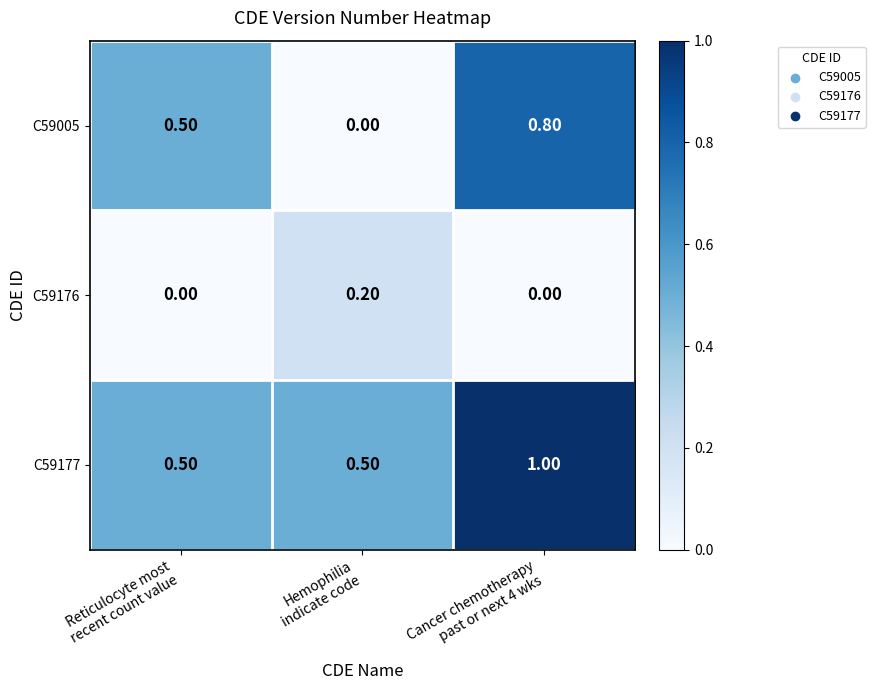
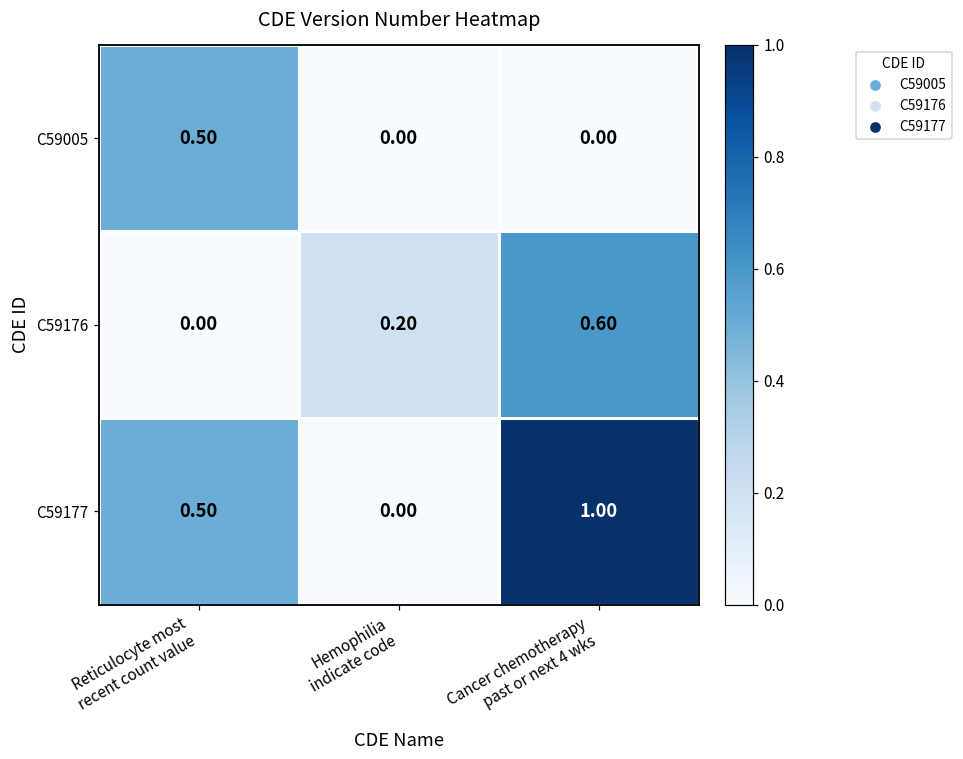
  {
    "C59005": {
      "Reticulocyte most recent count value": 0.50,
      "Hemophilia indicate code": 0.00,
-     "Cancer chemotherapy past or next 4 wks": 0.80
+     "Cancer chemotherapy past or next 4 wks": 0.00
    },
    "C59176": {
      "Reticulocyte most recent count value": 0.00,
      "Hemophilia indicate code": 0.20,
-     "Cancer chemotherapy past or next 4 wks": 0.00
+     "Cancer chemotherapy past or next 4 wks": 0.60
    },
    "C59177": {
      "Reticulocyte most recent count value": 0.50,
-     "Hemophilia indicate code": 0.50,
+     "Hemophilia indicate code": 0.00,
      "Cancer chemotherapy past or next 4 wks": 1.00
    }
  }
